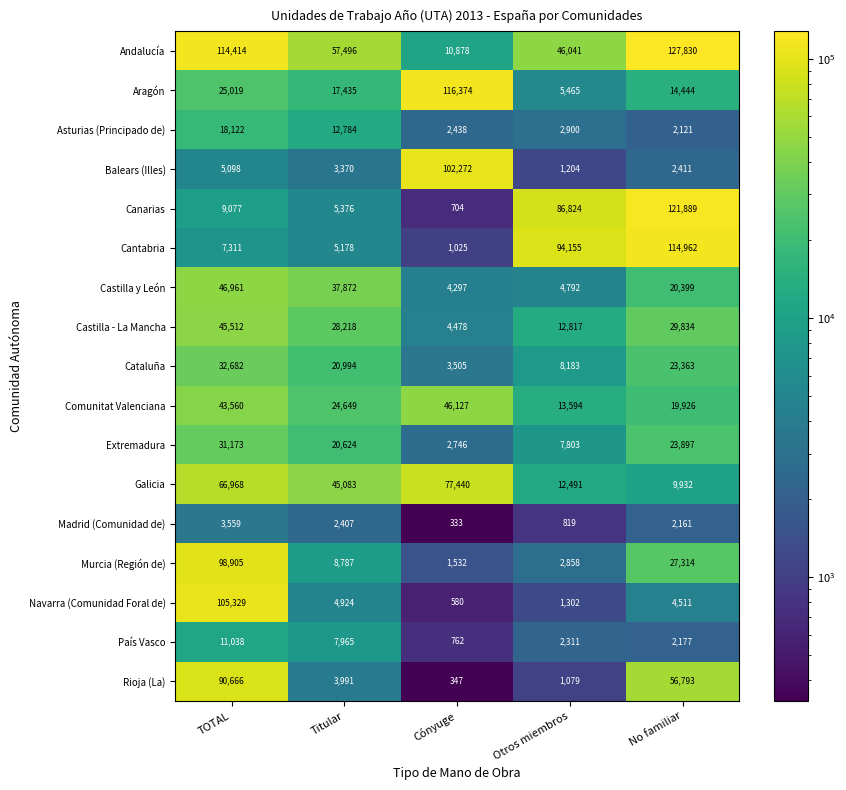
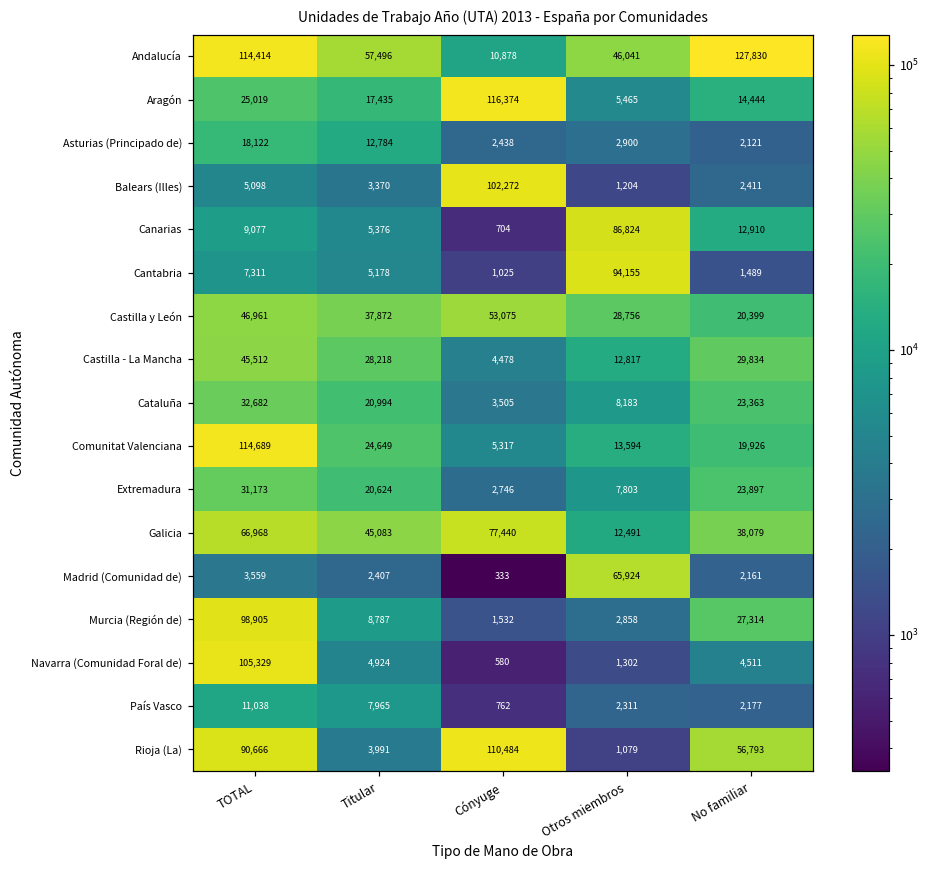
  {
    "Andalucía": {
      "TOTAL": "114,414",
      "Titular": "57,496",
      "Cónyuge": "10,878",
      "Otros miembros": "46,041",
      "No familiar": "127,830"
    },
    "Aragón": {
      "TOTAL": "25,019",
      "Titular": "17,435",
      "Cónyuge": "116,374",
      "Otros miembros": "5,465",
      "No familiar": "14,444"
    },
    "Asturias (Principado de)": {
      "TOTAL": "18,122",
      "Titular": "12,784",
      "Cónyuge": "2,438",
      "Otros miembros": "2,900",
      "No familiar": "2,121"
    },
    "Balears (Illes)": {
      "TOTAL": "5,098",
      "Titular": "3,370",
      "Cónyuge": "102,272",
      "Otros miembros": "1,204",
      "No familiar": "2,411"
    },
    "Canarias": {
      "TOTAL": "9,077",
      "Titular": "5,376",
      "Cónyuge": "704",
      "Otros miembros": "86,824",
-     "No familiar": "121,889"
+     "No familiar": "12,910"
    },
    "Cantabria": {
      "TOTAL": "7,311",
      "Titular": "5,178",
      "Cónyuge": "1,025",
      "Otros miembros": "94,155",
-     "No familiar": "114,962"
+     "No familiar": "1,489"
    },
    "Castilla y León": {
      "TOTAL": "46,961",
      "Titular": "37,872",
-     "Cónyuge": "4,297",
-     "Otros miembros": "4,792",
+     "Cónyuge": "53,075",
+     "Otros miembros": "28,756",
      "No familiar": "20,399"
    },
    "Castilla - La Mancha": {
      "TOTAL": "45,512",
      "Titular": "28,218",
      "Cónyuge": "4,478",
      "Otros miembros": "12,817",
      "No familiar": "29,834"
    },
    "Cataluña": {
      "TOTAL": "32,682",
      "Titular": "20,994",
      "Cónyuge": "3,505",
      "Otros miembros": "8,183",
      "No familiar": "23,363"
    },
    "Comunitat Valenciana": {
-     "TOTAL": "43,560",
+     "TOTAL": "114,689",
      "Titular": "24,649",
-     "Cónyuge": "46,127",
+     "Cónyuge": "5,317",
      "Otros miembros": "13,594",
      "No familiar": "19,926"
    },
    "Extremadura": {
      "TOTAL": "31,173",
      "Titular": "20,624",
      "Cónyuge": "2,746",
      "Otros miembros": "7,803",
      "No familiar": "23,897"
    },
    "Galicia": {
      "TOTAL": "66,968",
      "Titular": "45,083",
      "Cónyuge": "77,440",
      "Otros miembros": "12,491",
-     "No familiar": "9,932"
+     "No familiar": "38,079"
    },
    "Madrid (Comunidad de)": {
      "TOTAL": "3,559",
      "Titular": "2,407",
      "Cónyuge": "333",
-     "Otros miembros": "819",
+     "Otros miembros": "65,924",
      "No familiar": "2,161"
    },
    "Murcia (Región de)": {
      "TOTAL": "98,905",
      "Titular": "8,787",
      "Cónyuge": "1,532",
      "Otros miembros": "2,858",
      "No familiar": "27,314"
    },
    "Navarra (Comunidad Foral de)": {
      "TOTAL": "105,329",
      "Titular": "4,924",
      "Cónyuge": "580",
      "Otros miembros": "1,302",
      "No familiar": "4,511"
    },
    "País Vasco": {
      "TOTAL": "11,038",
      "Titular": "7,965",
      "Cónyuge": "762",
      "Otros miembros": "2,311",
      "No familiar": "2,177"
    },
    "Rioja (La)": {
      "TOTAL": "90,666",
      "Titular": "3,991",
-     "Cónyuge": "347",
+     "Cónyuge": "110,484",
      "Otros miembros": "1,079",
      "No familiar": "56,793"
    }
  }
